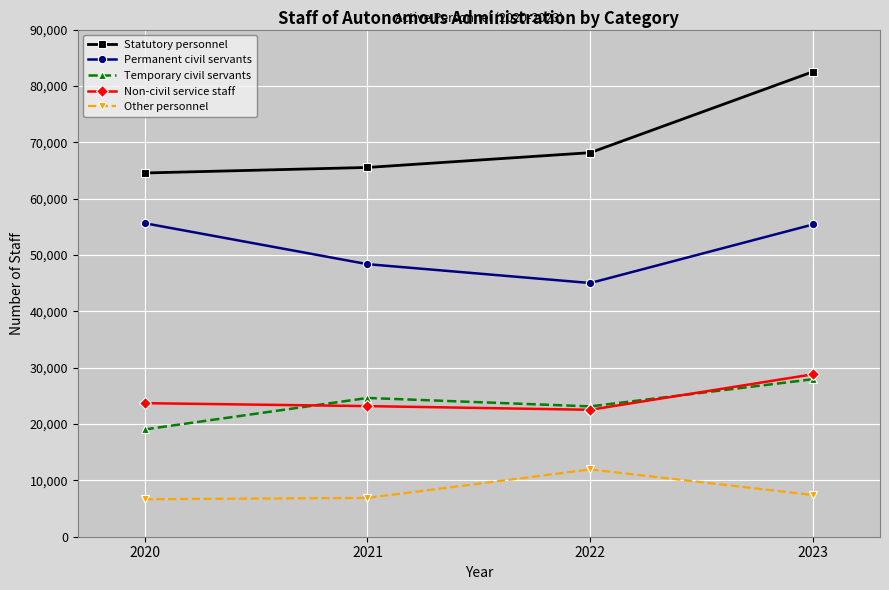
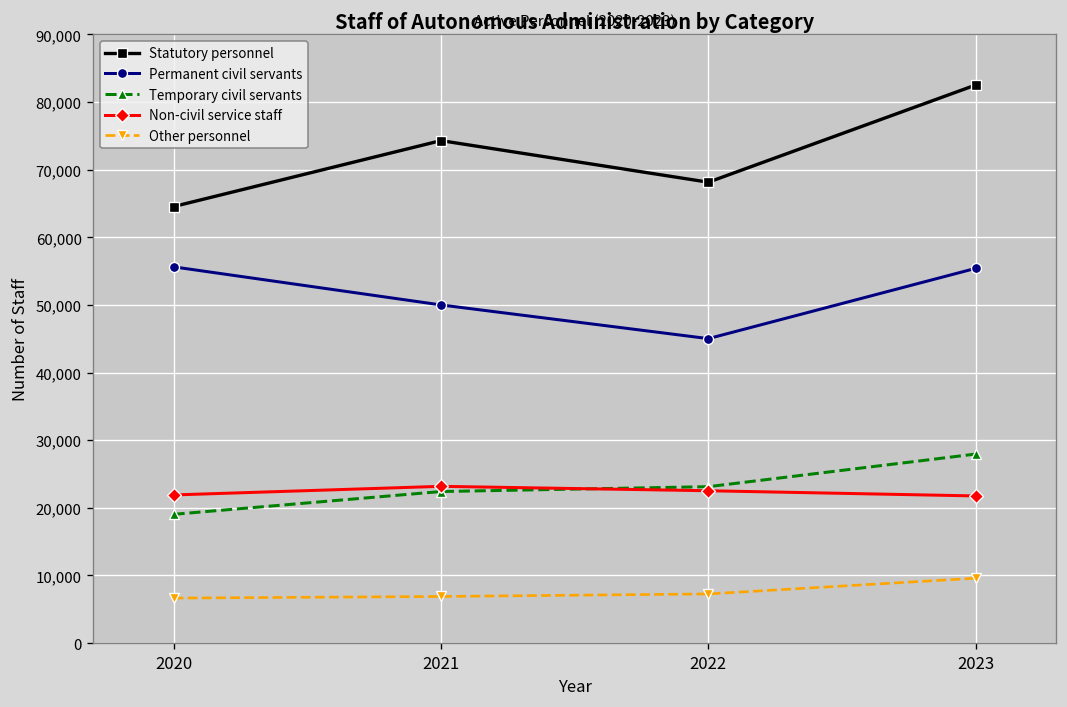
  {
    "Statutory personnel": {
      "2020": "65,000",
-     "2021": "66,000",
+     "2021": "74,000",
      "2022": "68,000",
      "2023": "83,000"
    },
    "Permanent civil servants": {
      "2020": "56,000",
-     "2021": "48,000",
+     "2021": "50,000",
      "2022": "45,000",
      "2023": "55,000"
    },
    "Temporary civil servants": {
      "2020": "19,000",
-     "2021": "25,000",
+     "2021": "22,000",
      "2022": "23,000",
      "2023": "28,000"
    },
    "Non-civil service staff": {
-     "2020": "24,000",
+     "2020": "22,000",
      "2021": "23,000",
      "2022": "23,000",
-     "2023": "29,000"
+     "2023": "22,000"
    },
    "Other personnel": {
      "2020": "7,000",
      "2021": "7,000",
-     "2022": "12,000",
-     "2023": "7,000"
+     "2022": "7,000",
+     "2023": "10,000"
    }
  }
